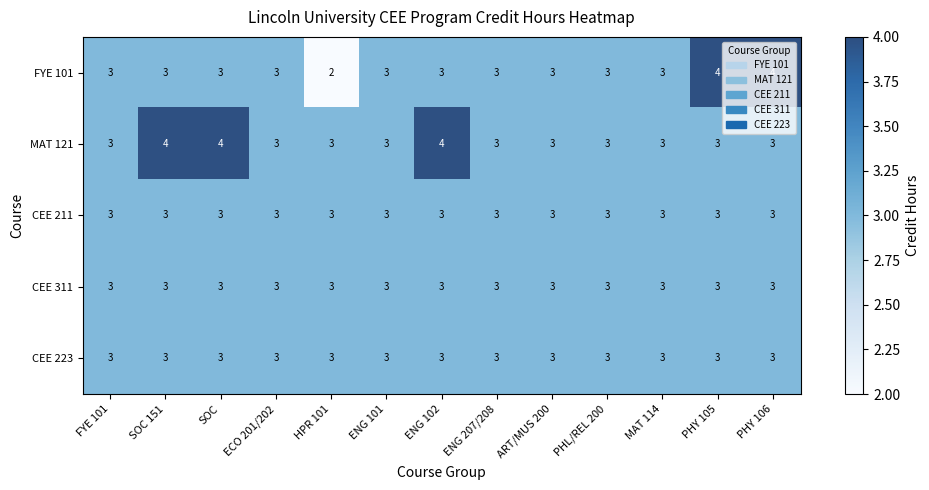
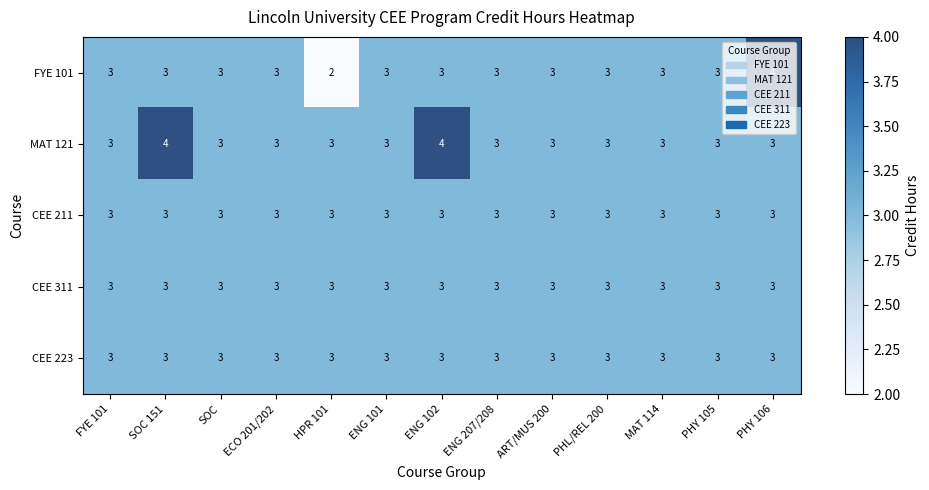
  {
    "FYE 101": {
      "FYE 101": 3,
      "SOC 151": 3,
      "SOC": 3,
      "ECO 201/202": 3,
      "HPR 101": 2,
      "ENG 101": 3,
      "ENG 102": 3,
      "ENG 207/208": 3,
      "ART/MUS 200": 3,
      "PHL/REL 200": 3,
      "MAT 114": 3,
-     "PHY 105": 4
+     "PHY 105": 3
    },
    "MAT 121": {
      "FYE 101": 3,
      "SOC 151": 4,
-     "SOC": 4,
+     "SOC": 3,
      "ECO 201/202": 3,
      "HPR 101": 3,
      "ENG 101": 3,
      "ENG 102": 4,
      "ENG 207/208": 3,
      "ART/MUS 200": 3,
      "PHL/REL 200": 3,
      "MAT 114": 3,
      "PHY 105": 3,
      "PHY 106": 3
    },
    "CEE 211": {
      "FYE 101": 3,
      "SOC 151": 3,
      "SOC": 3,
      "ECO 201/202": 3,
      "HPR 101": 3,
      "ENG 101": 3,
      "ENG 102": 3,
      "ENG 207/208": 3,
      "ART/MUS 200": 3,
      "PHL/REL 200": 3,
      "MAT 114": 3,
      "PHY 105": 3,
      "PHY 106": 3
    },
    "CEE 311": {
      "FYE 101": 3,
      "SOC 151": 3,
      "SOC": 3,
      "ECO 201/202": 3,
      "HPR 101": 3,
      "ENG 101": 3,
      "ENG 102": 3,
      "ENG 207/208": 3,
      "ART/MUS 200": 3,
      "PHL/REL 200": 3,
      "MAT 114": 3,
      "PHY 105": 3,
      "PHY 106": 3
    },
    "CEE 223": {
      "FYE 101": 3,
      "SOC 151": 3,
      "SOC": 3,
      "ECO 201/202": 3,
      "HPR 101": 3,
      "ENG 101": 3,
      "ENG 102": 3,
      "ENG 207/208": 3,
      "ART/MUS 200": 3,
      "PHL/REL 200": 3,
      "MAT 114": 3,
      "PHY 105": 3,
      "PHY 106": 3
    }
  }
